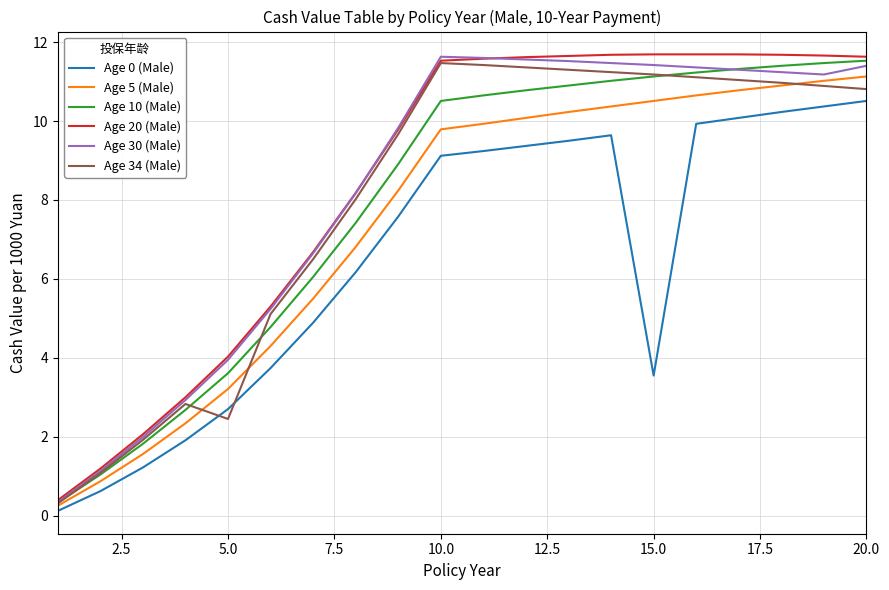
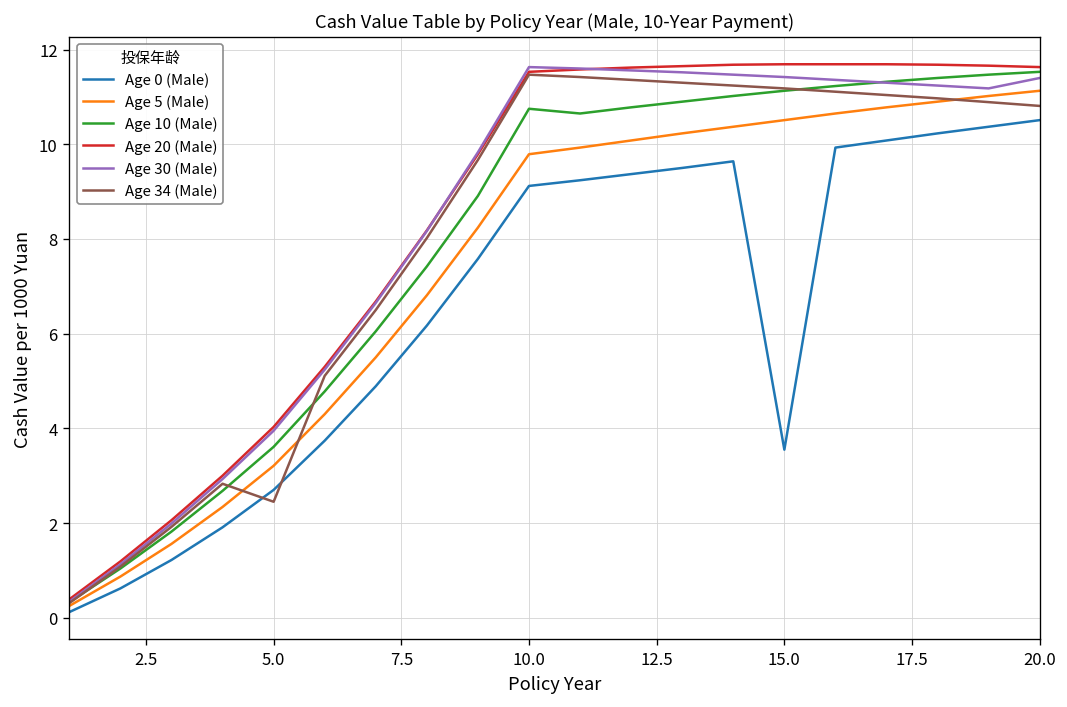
  {
    "Age 0 (Male)": {
      "5.0": 2.7,
      "10.0": 9.1,
      "15.0": 3.6,
      "20.0": 10.5
    },
    "Age 5 (Male)": {
      "5.0": 3.2,
      "10.0": 9.8,
      "15.0": 10.5,
      "20.0": 11.1
    },
    "Age 10 (Male)": {
      "5.0": 3.6,
-     "10.0": 10.5,
+     "10.0": 10.8,
      "20.0": 11.5
    },
    "Age 20 (Male)": {
      "5.0": 4.0,
      "15.0": 11.7,
      "20.0": 11.6
    },
    "Age 30 (Male)": {
      "5.0": 4.0,
      "10.0": 11.6,
      "15.0": 11.4,
      "20.0": 11.4
    },
    "Age 34 (Male)": {
      "5.0": 2.5,
      "20.0": 10.8
    }
  }
